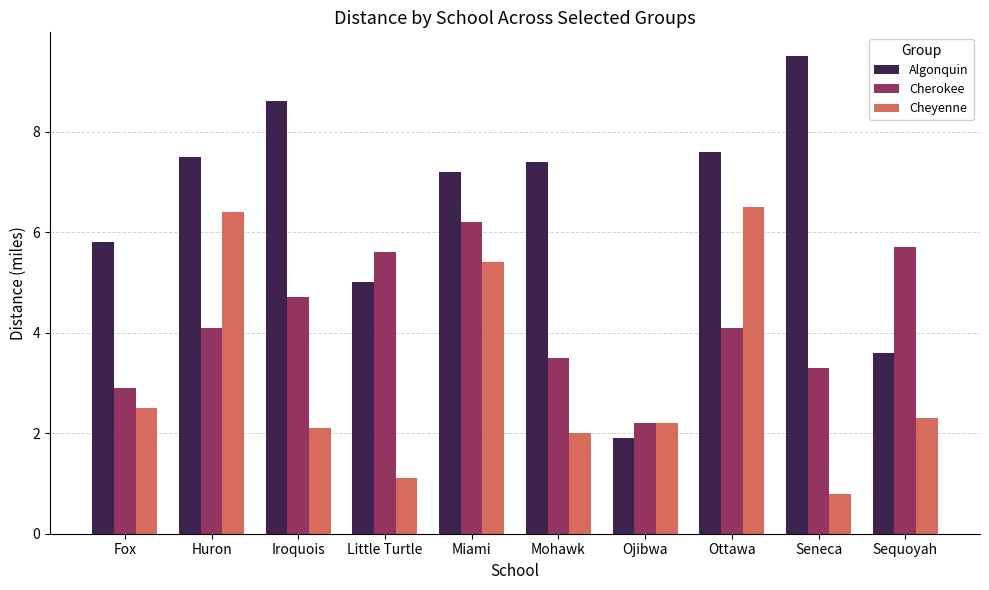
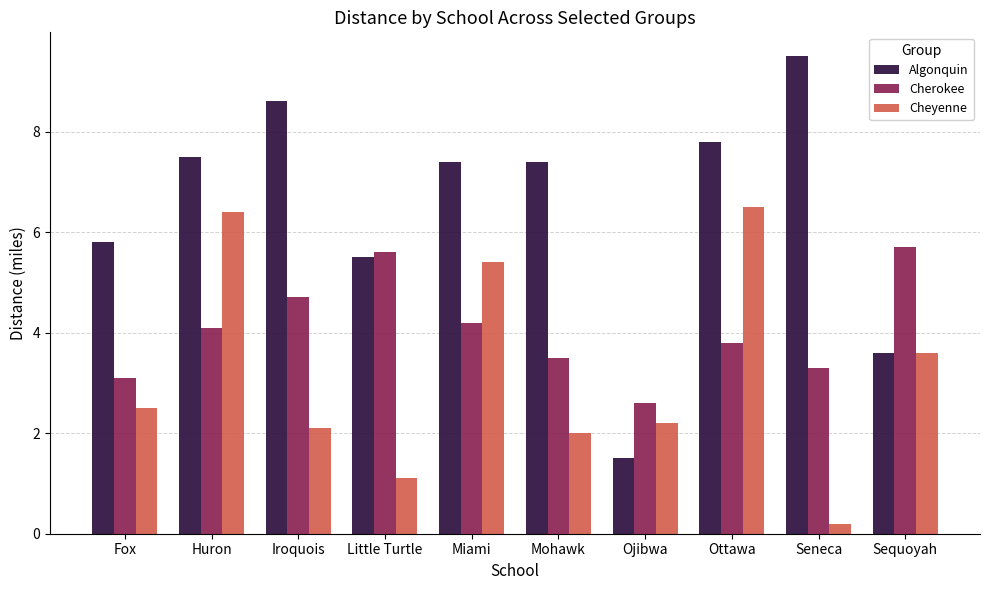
  {
    "Algonquin": {
      "Fox": 5.8,
      "Huron": 7.5,
      "Iroquois": 8.6,
-     "Little Turtle": 5.0,
-     "Miami": 7.2,
+     "Little Turtle": 5.5,
+     "Miami": 7.4,
      "Mohawk": 7.4,
-     "Ojibwa": 1.9,
-     "Ottawa": 7.6,
+     "Ojibwa": 1.5,
+     "Ottawa": 7.8,
      "Seneca": 9.5,
      "Sequoyah": 3.6
    },
    "Cherokee": {
-     "Fox": 2.9,
+     "Fox": 3.1,
      "Huron": 4.1,
      "Iroquois": 4.7,
      "Little Turtle": 5.6,
-     "Miami": 6.2,
+     "Miami": 4.2,
      "Mohawk": 3.5,
-     "Ojibwa": 2.2,
-     "Ottawa": 4.1,
+     "Ojibwa": 2.6,
+     "Ottawa": 3.8,
      "Seneca": 3.3,
      "Sequoyah": 5.7
    },
    "Cheyenne": {
      "Fox": 2.5,
      "Huron": 6.4,
      "Iroquois": 2.1,
      "Little Turtle": 1.1,
      "Miami": 5.4,
      "Mohawk": 2.0,
      "Ojibwa": 2.2,
      "Ottawa": 6.5,
-     "Seneca": 0.8,
-     "Sequoyah": 2.3
+     "Seneca": 0.2,
+     "Sequoyah": 3.6
    }
  }
